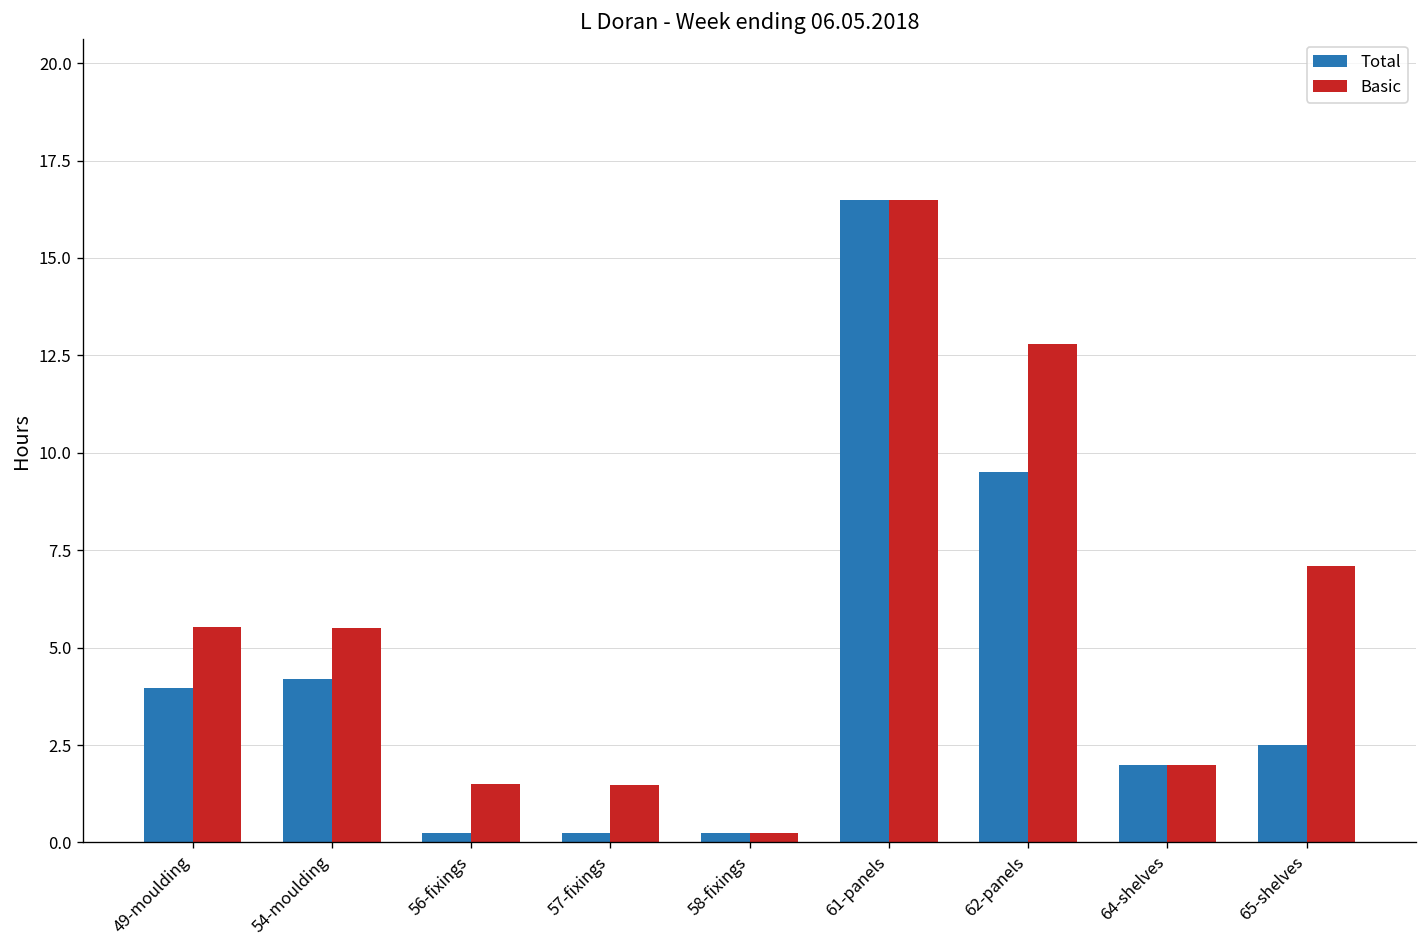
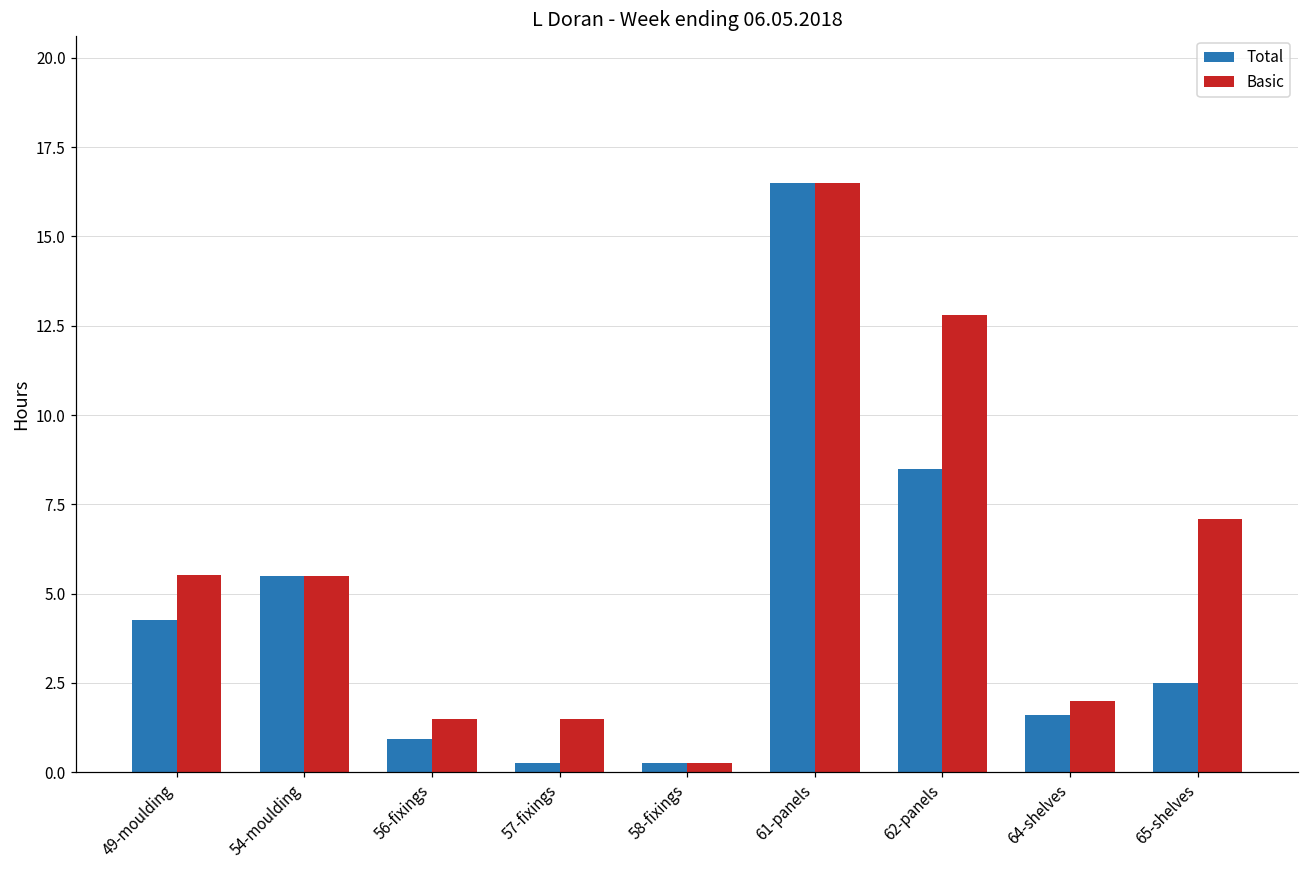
  {
    "Total": {
-     "49-moulding": 4.0,
-     "54-moulding": 4.2,
-     "56-fixings": 0.3,
+     "49-moulding": 4.3,
+     "54-moulding": 5.5,
+     "56-fixings": 0.9,
      "57-fixings": 0.3,
      "58-fixings": 0.3,
      "61-panels": 16.5,
-     "62-panels": 9.5,
-     "64-shelves": 2.0,
+     "62-panels": 8.5,
+     "64-shelves": 1.6,
      "65-shelves": 2.5
    },
    "Basic": {
      "49-moulding": 5.5,
      "54-moulding": 5.5,
      "56-fixings": 1.5,
      "57-fixings": 1.5,
      "58-fixings": 0.3,
      "61-panels": 16.5,
      "62-panels": 12.8,
      "64-shelves": 2.0,
      "65-shelves": 7.1
    }
  }
